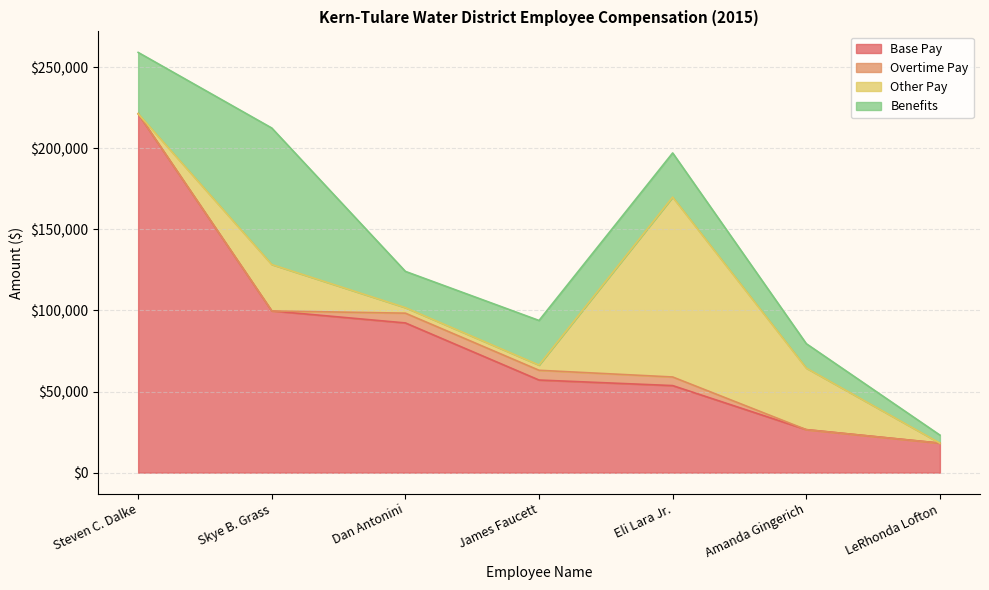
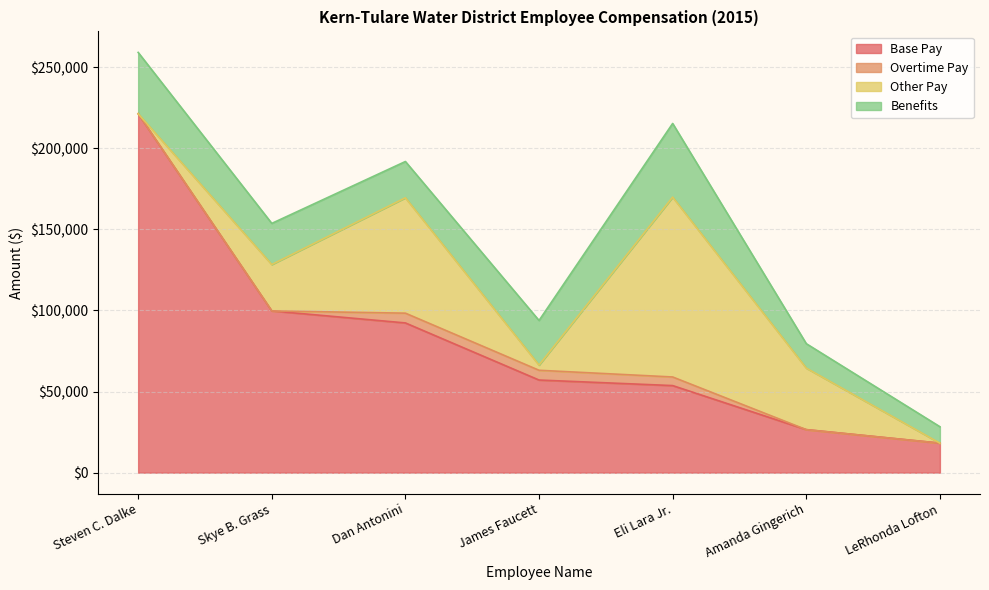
  {
    "Other Pay": {
      "Skye B. Grass": "$29,000",
-     "Dan Antonini": "$3,000",
+     "Dan Antonini": "$71,000",
      "James Faucett": "$3,000",
      "Eli Lara Jr.": "$111,000",
      "Amanda Gingerich": "$38,000"
    },
    "Benefits": {
      "Steven C. Dalke": "$38,000",
-     "Skye B. Grass": "$84,000",
+     "Skye B. Grass": "$25,000",
      "Dan Antonini": "$22,000",
      "James Faucett": "$28,000",
-     "Eli Lara Jr.": "$27,000",
+     "Eli Lara Jr.": "$45,000",
      "Amanda Gingerich": "$15,000",
-     "LeRhonda Lofton": "$5,000"
+     "LeRhonda Lofton": "$10,000"
    }
  }
